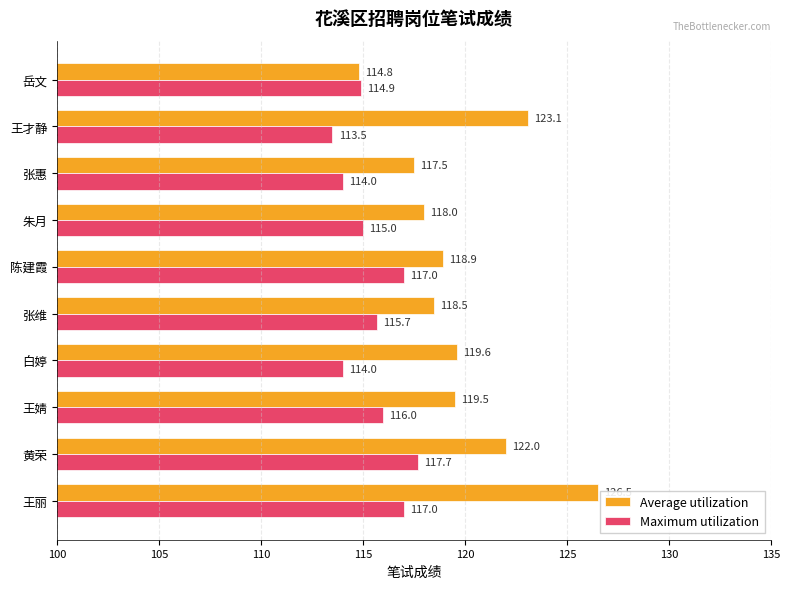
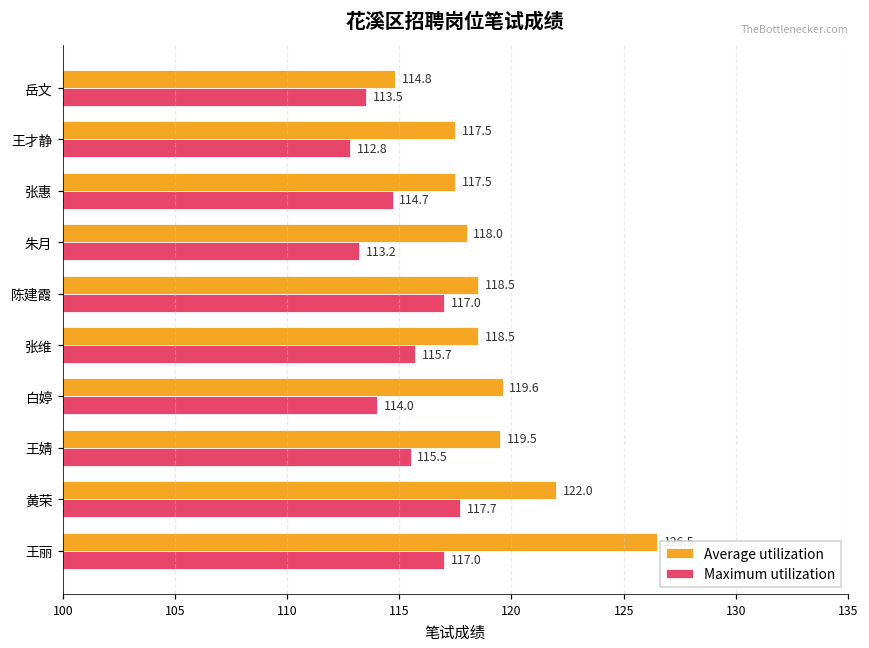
  {
    "Average utilization": {
      "岳文": 114.8,
-     "王才静": 123.1,
+     "王才静": 117.5,
      "张惠": 117.5,
      "朱月": 118.0,
-     "陈建霞": 118.9,
+     "陈建霞": 118.5,
      "张维": 118.5,
      "白婷": 119.6,
      "王婧": 119.5,
      "黄荣": 122.0
    },
    "Maximum utilization": {
-     "岳文": 114.9,
-     "王才静": 113.5,
-     "张惠": 114.0,
-     "朱月": 115.0,
+     "岳文": 113.5,
+     "王才静": 112.8,
+     "张惠": 114.7,
+     "朱月": 113.2,
      "陈建霞": 117.0,
      "张维": 115.7,
      "白婷": 114.0,
-     "王婧": 116.0,
+     "王婧": 115.5,
      "黄荣": 117.7,
      "王丽": 117.0
    }
  }
